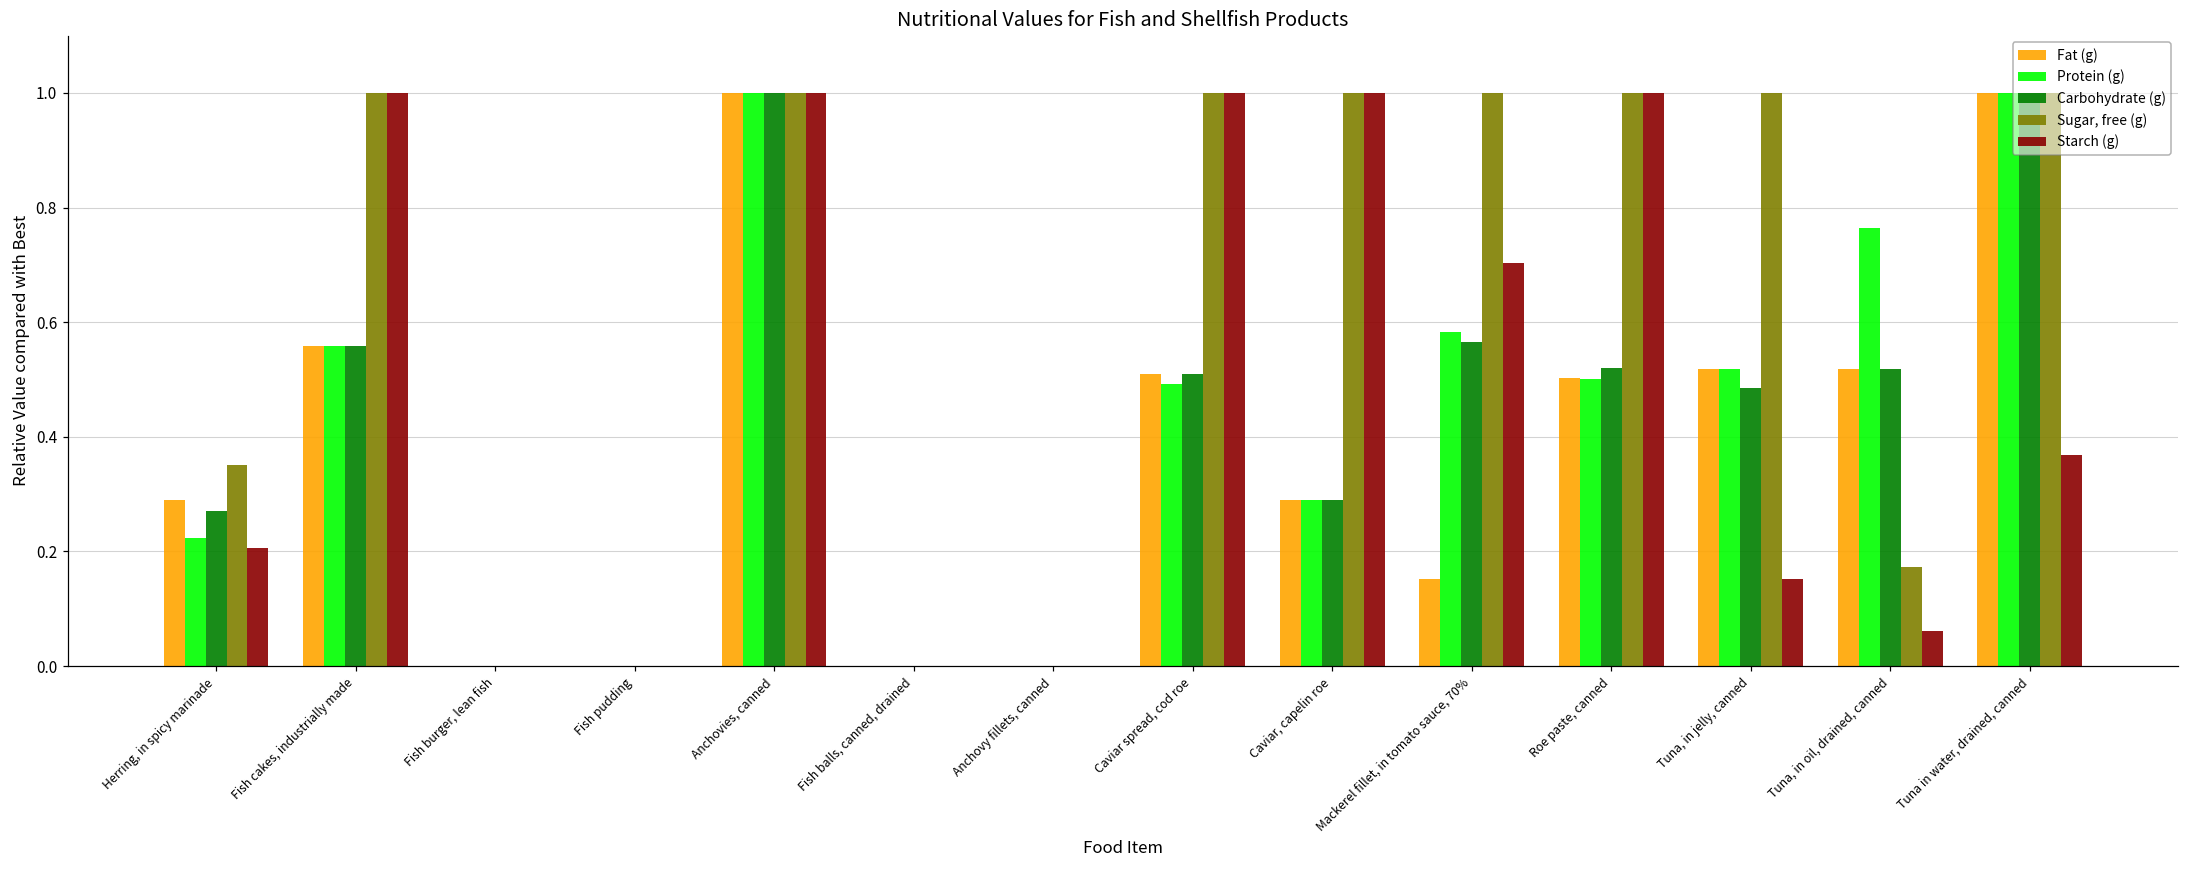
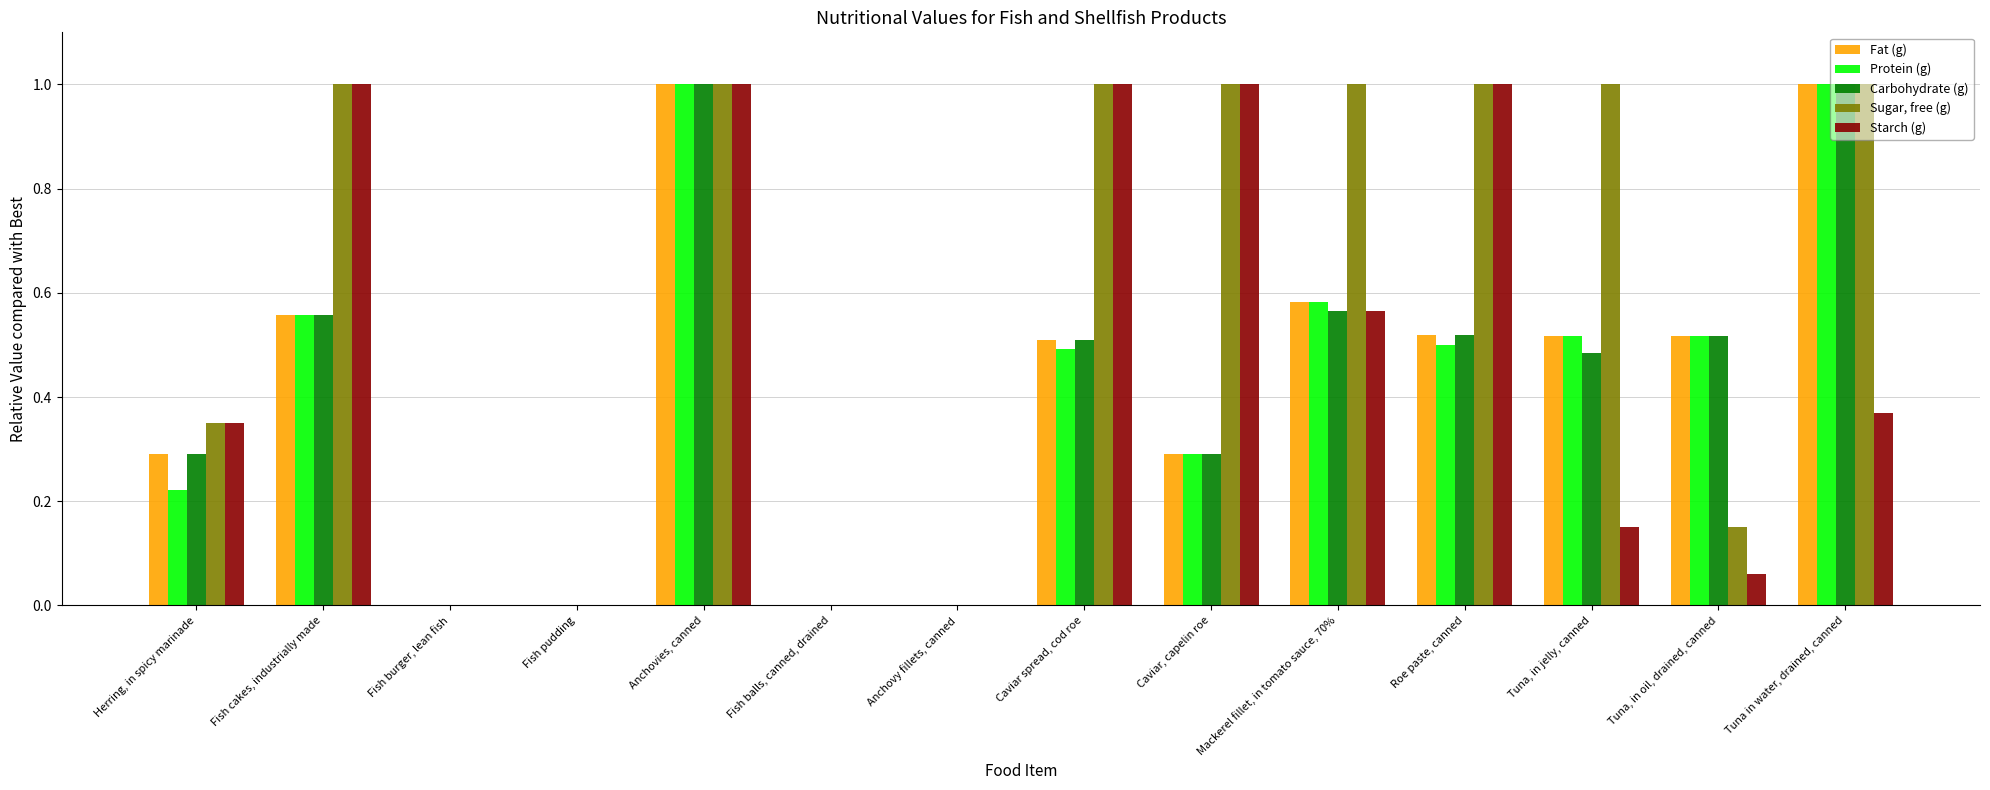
  {
    "Fat (g)": {
      "Herring, in spicy marinade": 0.29,
      "Fish cakes, industrially made": 0.56,
      "Fish burger, lean fish": 0.00,
      "Fish pudding": 0.00,
      "Anchovies, canned": 1.00,
      "Fish balls, canned, drained": 0.00,
      "Anchovy fillets, canned": 0.00,
      "Caviar spread, cod roe": 0.51,
      "Caviar, capelin roe": 0.29,
-     "Mackerel fillet, in tomato sauce, 70%": 0.15,
-     "Roe paste, canned": 0.50,
+     "Mackerel fillet, in tomato sauce, 70%": 0.58,
+     "Roe paste, canned": 0.52,
      "Tuna, in jelly, canned": 0.52,
      "Tuna, in oil, drained, canned": 0.52,
      "Tuna in water, drained, canned": 1.00
    },
    "Protein (g)": {
      "Herring, in spicy marinade": 0.22,
      "Fish cakes, industrially made": 0.56,
      "Fish burger, lean fish": 0.00,
      "Fish pudding": 0.00,
      "Anchovies, canned": 1.00,
      "Fish balls, canned, drained": 0.00,
      "Anchovy fillets, canned": 0.00,
      "Caviar spread, cod roe": 0.49,
      "Caviar, capelin roe": 0.29,
      "Mackerel fillet, in tomato sauce, 70%": 0.58,
      "Roe paste, canned": 0.50,
      "Tuna, in jelly, canned": 0.52,
-     "Tuna, in oil, drained, canned": 0.77,
+     "Tuna, in oil, drained, canned": 0.52,
      "Tuna in water, drained, canned": 1.00
    },
    "Carbohydrate (g)": {
-     "Herring, in spicy marinade": 0.27,
+     "Herring, in spicy marinade": 0.29,
      "Fish cakes, industrially made": 0.56,
      "Fish burger, lean fish": 0.00,
      "Fish pudding": 0.00,
      "Anchovies, canned": 1.00,
      "Fish balls, canned, drained": 0.00,
      "Anchovy fillets, canned": 0.00,
      "Caviar spread, cod roe": 0.51,
      "Caviar, capelin roe": 0.29,
      "Mackerel fillet, in tomato sauce, 70%": 0.57,
      "Roe paste, canned": 0.52,
      "Tuna, in jelly, canned": 0.49,
      "Tuna, in oil, drained, canned": 0.52
    },
    "Sugar, free (g)": {
      "Herring, in spicy marinade": 0.35,
      "Fish cakes, industrially made": 1.00,
      "Fish burger, lean fish": 0.00,
      "Fish pudding": 0.00,
      "Anchovies, canned": 1.00,
      "Fish balls, canned, drained": 0.00,
      "Anchovy fillets, canned": 0.00,
      "Caviar spread, cod roe": 1.00,
      "Caviar, capelin roe": 1.00,
      "Mackerel fillet, in tomato sauce, 70%": 1.00,
      "Roe paste, canned": 1.00,
      "Tuna, in jelly, canned": 1.00,
-     "Tuna, in oil, drained, canned": 0.17
+     "Tuna, in oil, drained, canned": 0.15
    },
    "Starch (g)": {
-     "Herring, in spicy marinade": 0.21,
+     "Herring, in spicy marinade": 0.35,
      "Fish cakes, industrially made": 1.00,
      "Fish burger, lean fish": 0.00,
      "Fish pudding": 0.00,
      "Anchovies, canned": 1.00,
      "Fish balls, canned, drained": 0.00,
      "Anchovy fillets, canned": 0.00,
      "Caviar spread, cod roe": 1.00,
      "Caviar, capelin roe": 1.00,
-     "Mackerel fillet, in tomato sauce, 70%": 0.70,
+     "Mackerel fillet, in tomato sauce, 70%": 0.56,
      "Roe paste, canned": 1.00,
      "Tuna, in jelly, canned": 0.15,
      "Tuna, in oil, drained, canned": 0.06,
      "Tuna in water, drained, canned": 0.37
    }
  }
